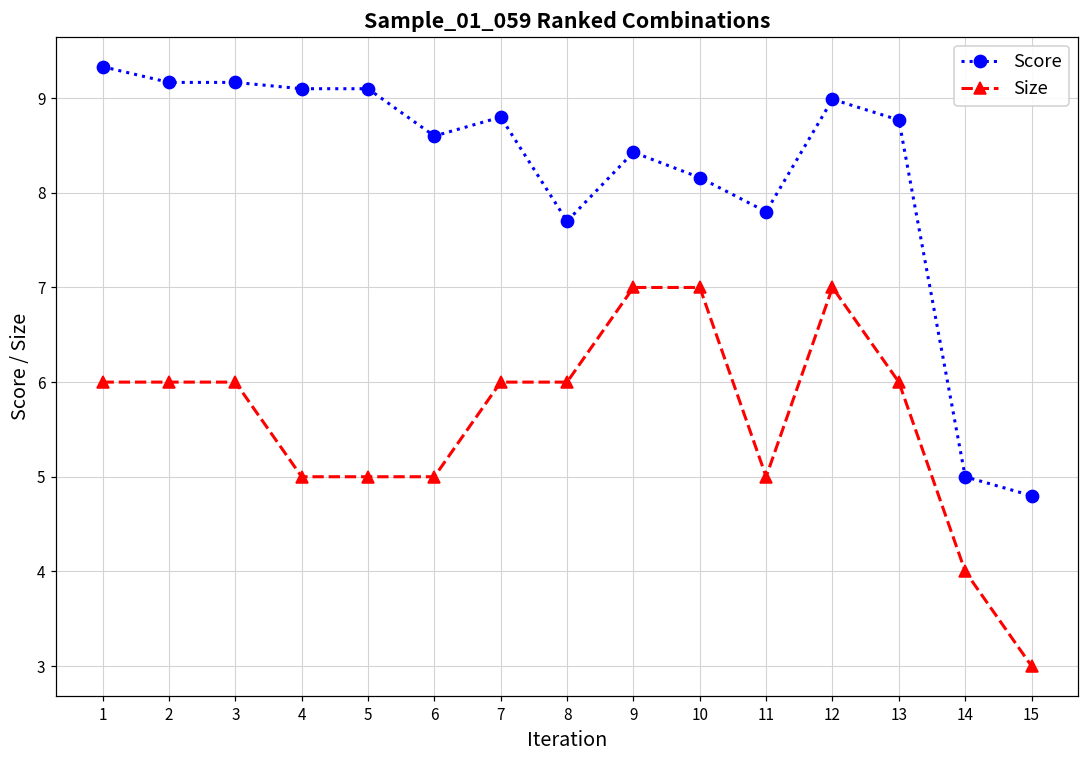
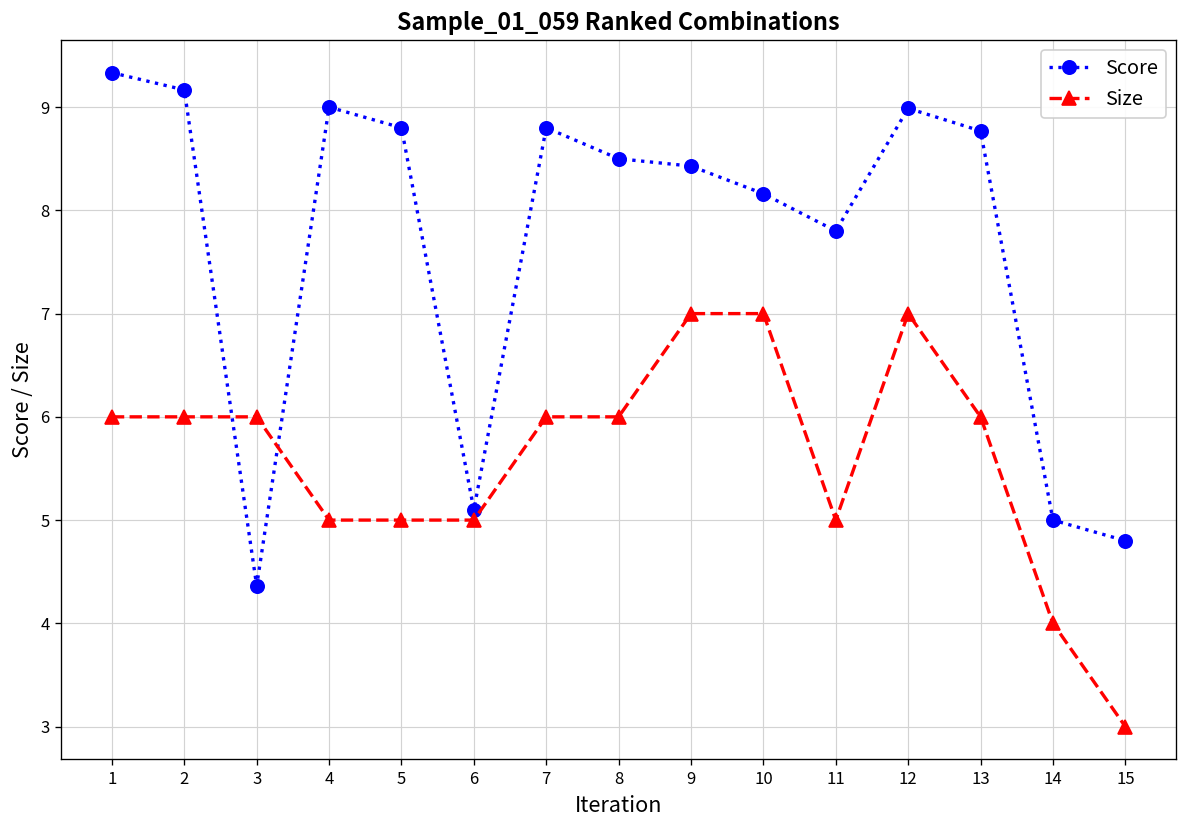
  {
    "Score": {
      "1": 9.3,
      "2": 9.2,
-     "3": 9.2,
-     "4": 9.1,
-     "5": 9.1,
-     "6": 8.6,
+     "3": 4.4,
+     "4": 9.0,
+     "5": 8.8,
+     "6": 5.1,
      "7": 8.8,
-     "8": 7.7,
+     "8": 8.5,
      "9": 8.4,
      "10": 8.2,
      "11": 7.8,
      "12": 9.0,
      "13": 8.8,
      "14": 5.0,
      "15": 4.8
    },
    "Size": {
      "1": 6.0,
      "2": 6.0,
      "3": 6.0,
      "4": 5.0,
      "5": 5.0,
      "6": 5.0,
      "7": 6.0,
      "8": 6.0,
      "9": 7.0,
      "10": 7.0,
      "11": 5.0,
      "12": 7.0,
      "13": 6.0,
      "14": 4.0,
      "15": 3.0
    }
  }
